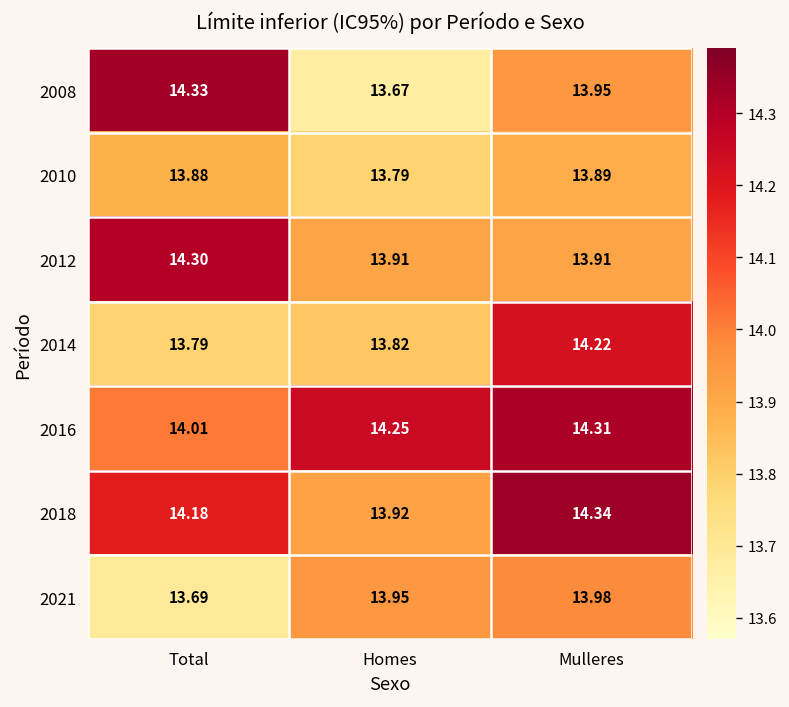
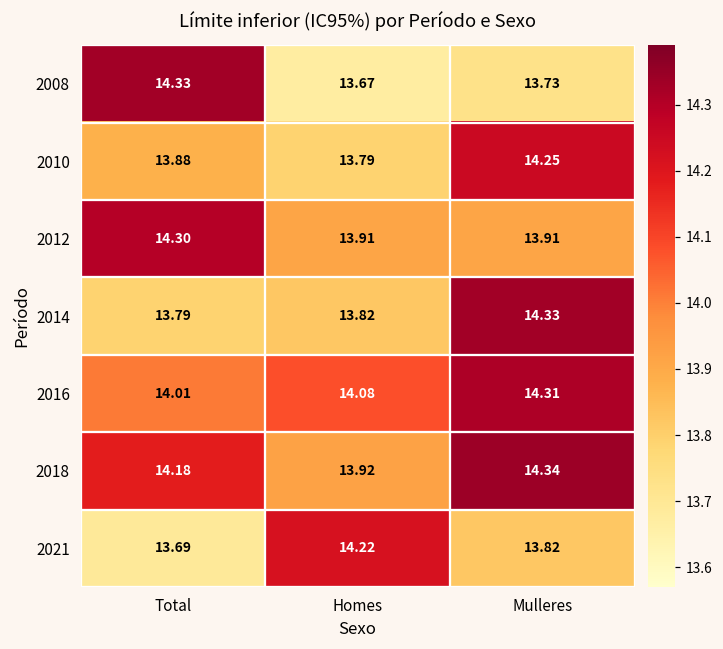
  {
    "2008": {
      "Total": 14.33,
      "Homes": 13.67,
-     "Mulleres": 13.95
+     "Mulleres": 13.73
    },
    "2010": {
      "Total": 13.88,
      "Homes": 13.79,
-     "Mulleres": 13.89
+     "Mulleres": 14.25
    },
    "2012": {
      "Total": 14.30,
      "Homes": 13.91,
      "Mulleres": 13.91
    },
    "2014": {
      "Total": 13.79,
      "Homes": 13.82,
-     "Mulleres": 14.22
+     "Mulleres": 14.33
    },
    "2016": {
      "Total": 14.01,
-     "Homes": 14.25,
+     "Homes": 14.08,
      "Mulleres": 14.31
    },
    "2018": {
      "Total": 14.18,
      "Homes": 13.92,
      "Mulleres": 14.34
    },
    "2021": {
      "Total": 13.69,
-     "Homes": 13.95,
-     "Mulleres": 13.98
+     "Homes": 14.22,
+     "Mulleres": 13.82
    }
  }
